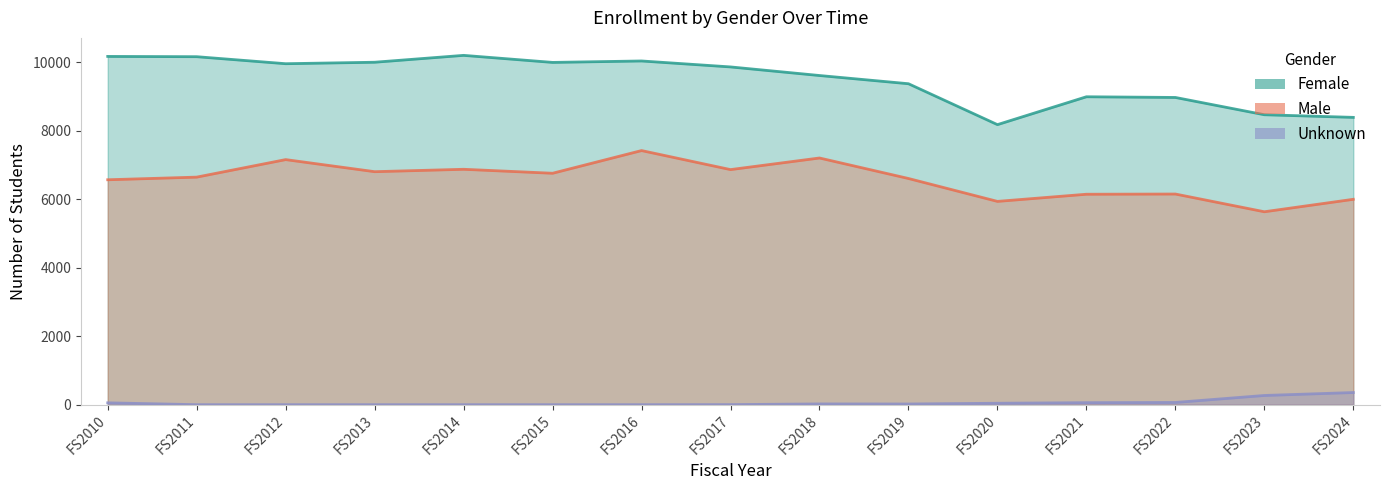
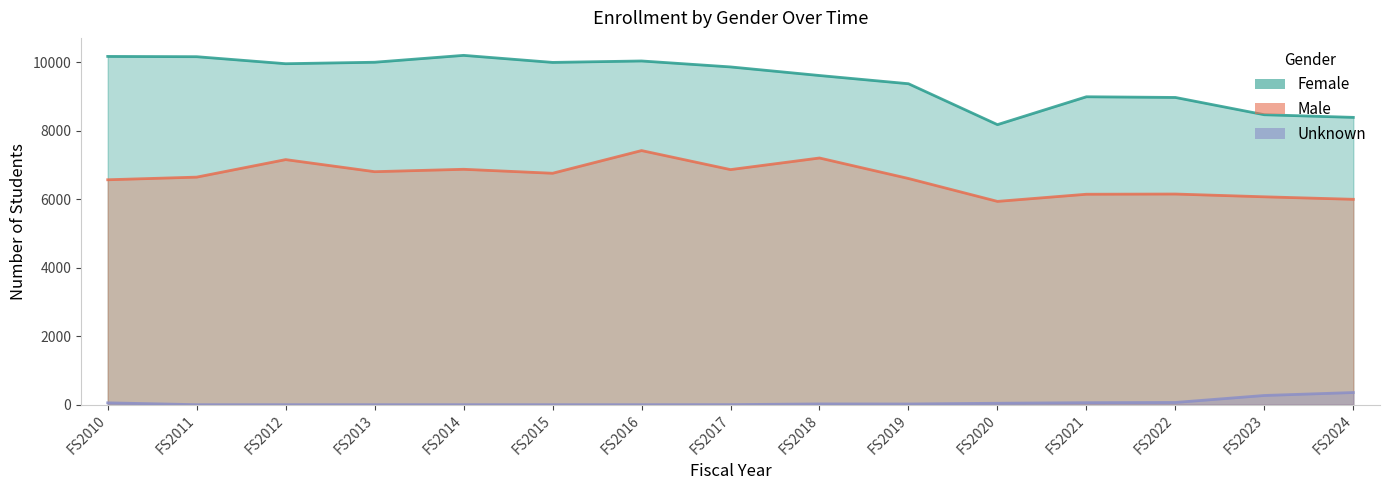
  {
    "Male": {
      "FS2010": 6600,
      "FS2011": 6600,
      "FS2012": 7200,
      "FS2013": 6800,
      "FS2014": 6900,
      "FS2015": 6800,
      "FS2016": 7400,
      "FS2017": 6900,
      "FS2018": 7200,
      "FS2019": 6600,
      "FS2020": 5900,
      "FS2021": 6100,
      "FS2022": 6200,
-     "FS2023": 5600,
+     "FS2023": 6100,
      "FS2024": 6000
    }
  }
